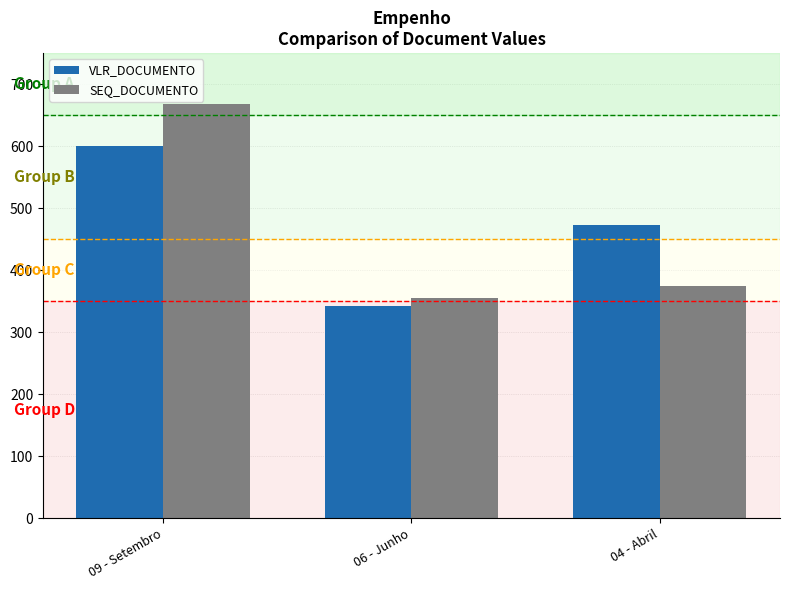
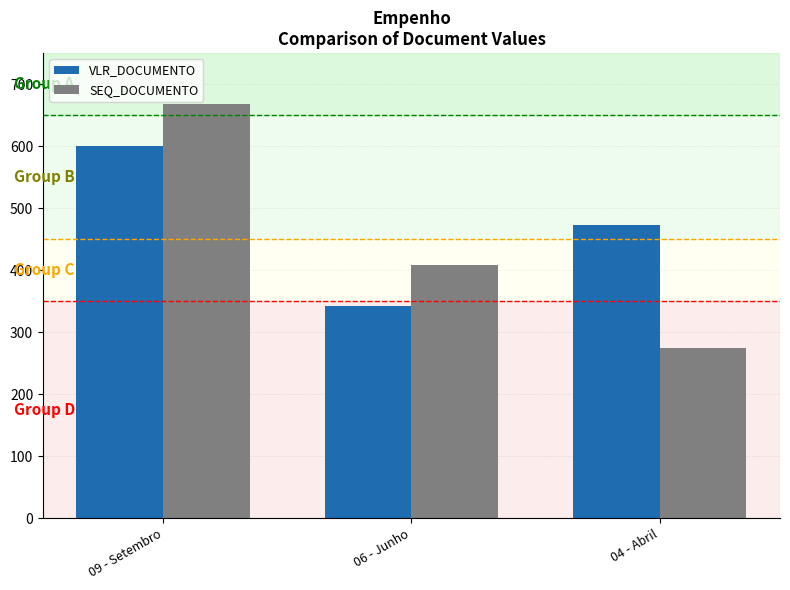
  {
    "VLR_DOCUMENTO": {
      "09 - Setembro": 600,
      "06 - Junho": 340,
      "04 - Abril": 470
    },
    "SEQ_DOCUMENTO": {
      "09 - Setembro": 670,
-     "06 - Junho": 360,
-     "04 - Abril": 380
+     "06 - Junho": 410,
+     "04 - Abril": 280
    }
  }
